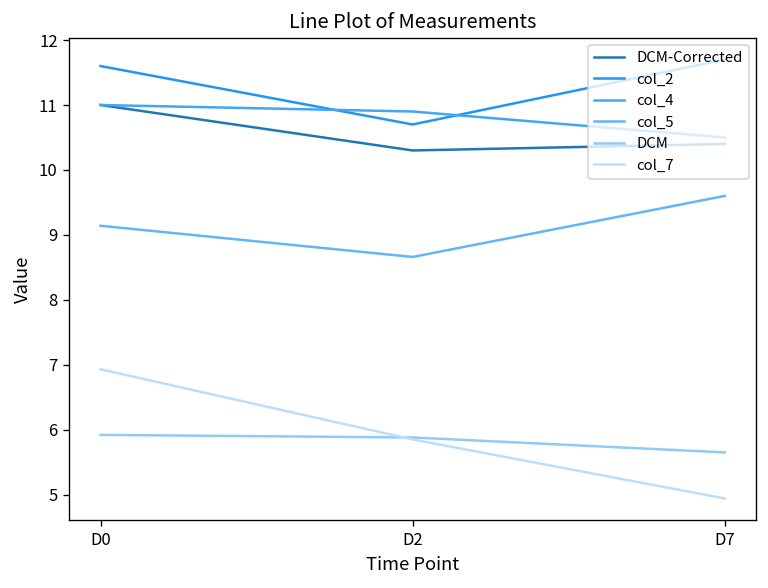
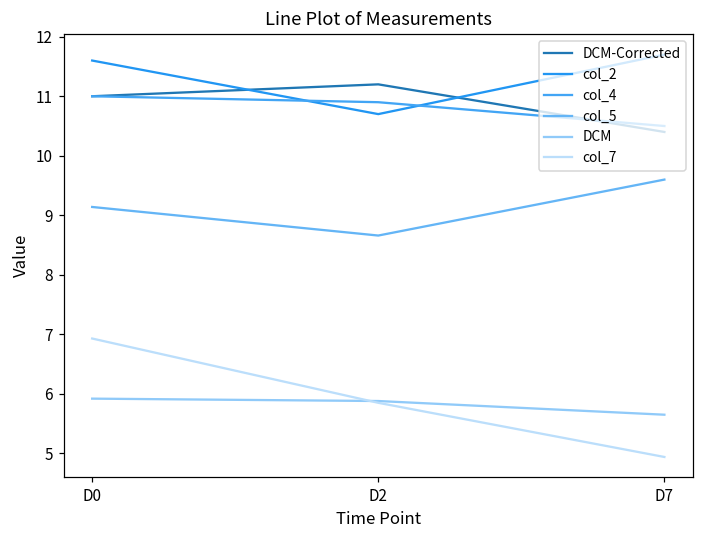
  {
    "DCM-Corrected": {
-     "D2": 10.3
+     "D2": 11.2
    }
  }
